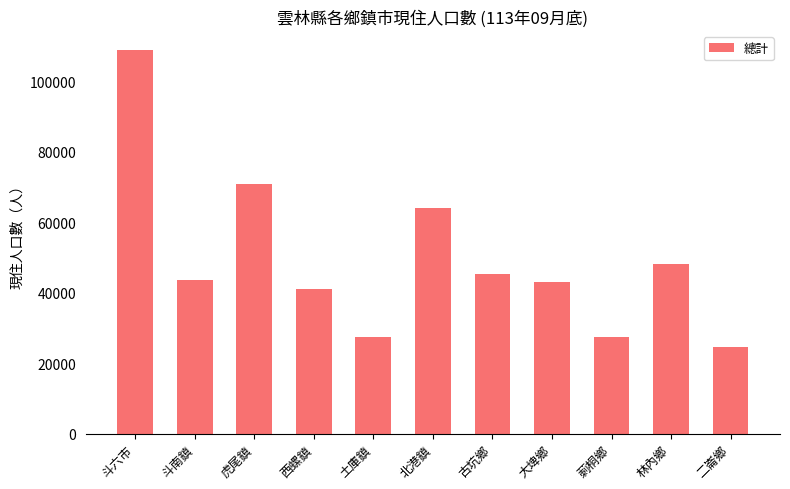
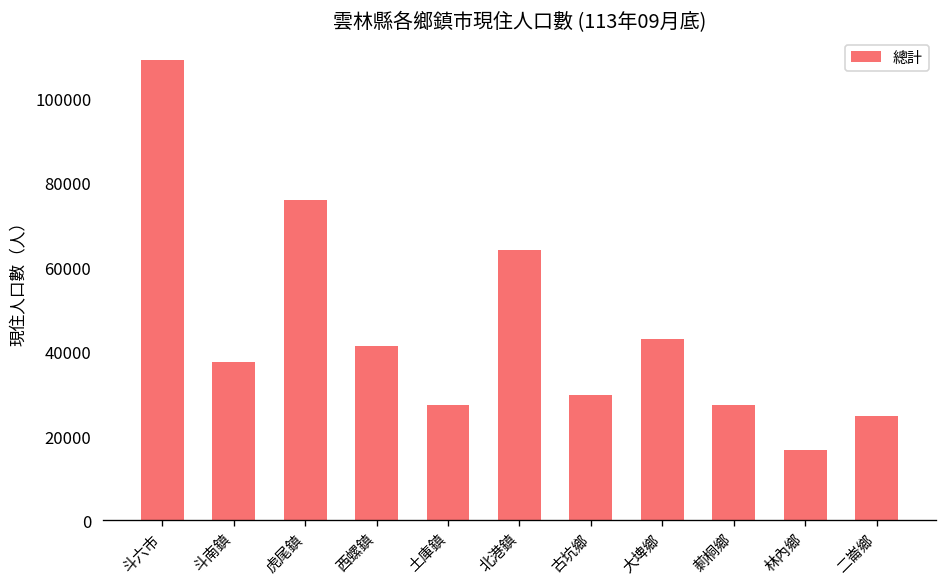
  {
    "斗六市": 109000,
-   "斗南鎮": 43000,
-   "虎尾鎮": 71000,
+   "斗南鎮": 38000,
+   "虎尾鎮": 76000,
    "西螺鎮": 41000,
    "土庫鎮": 27000,
    "北港鎮": 64000,
-   "古坑鄉": 45000,
+   "古坑鄉": 30000,
    "大埤鄉": 43000,
    "莿桐鄉": 27000,
-   "林內鄉": 48000,
+   "林內鄉": 17000,
    "二崙鄉": 25000
  }
